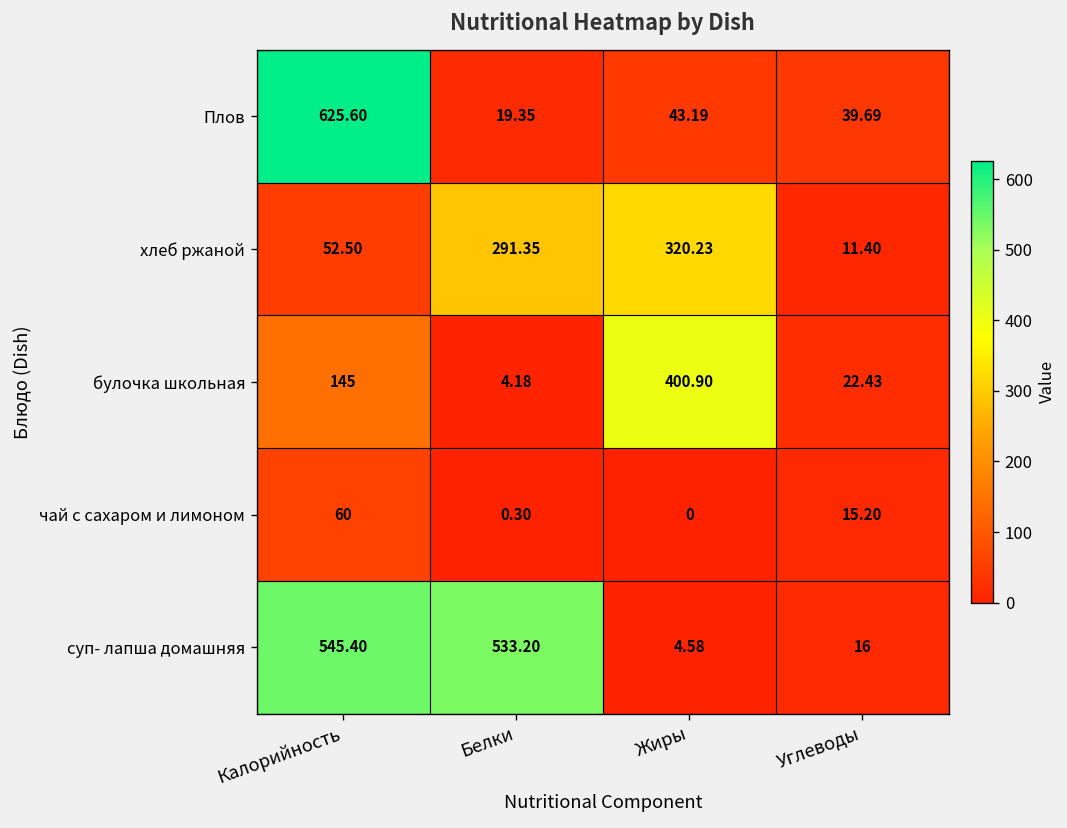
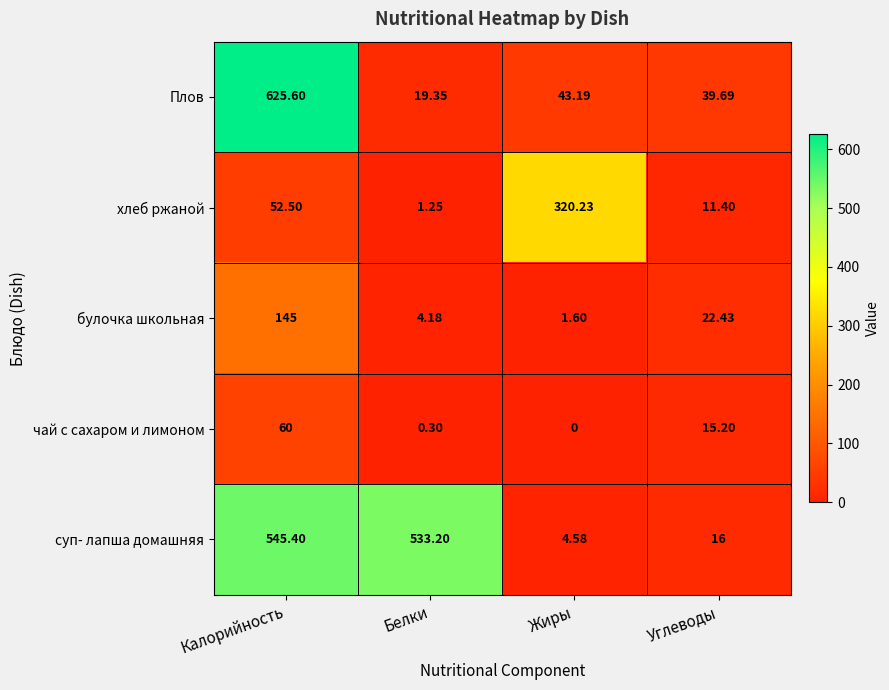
  {
    "Плов": {
      "Калорийность": 625.60,
      "Белки": 19.35,
      "Жиры": 43.19,
      "Углеводы": 39.69
    },
    "хлеб ржаной": {
      "Калорийность": 52.50,
-     "Белки": 291.35,
+     "Белки": 1.25,
      "Жиры": 320.23,
      "Углеводы": 11.40
    },
    "булочка школьная": {
      "Калорийность": 145,
      "Белки": 4.18,
-     "Жиры": 400.90,
+     "Жиры": 1.60,
      "Углеводы": 22.43
    },
    "чай с сахаром и лимоном": {
      "Калорийность": 60,
      "Белки": 0.30,
      "Жиры": 0,
      "Углеводы": 15.20
    },
    "суп- лапша домашняя": {
      "Калорийность": 545.40,
      "Белки": 533.20,
      "Жиры": 4.58,
      "Углеводы": 16
    }
  }
